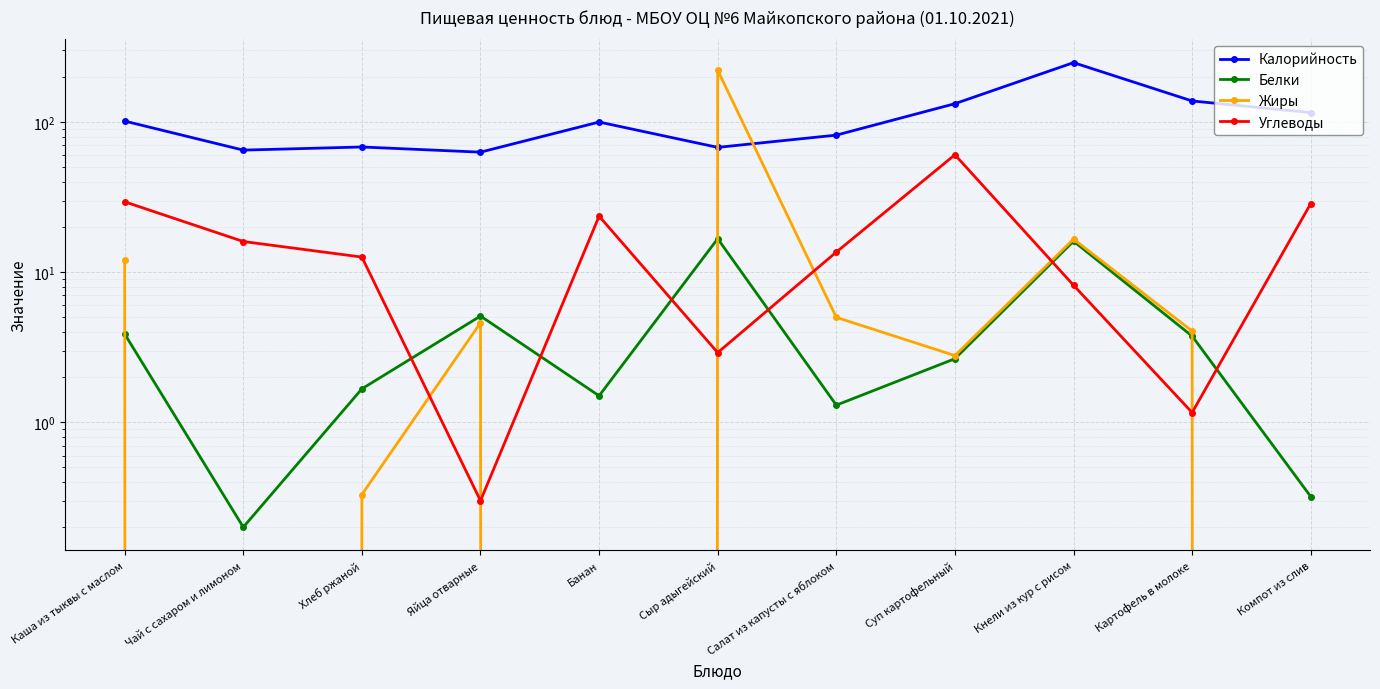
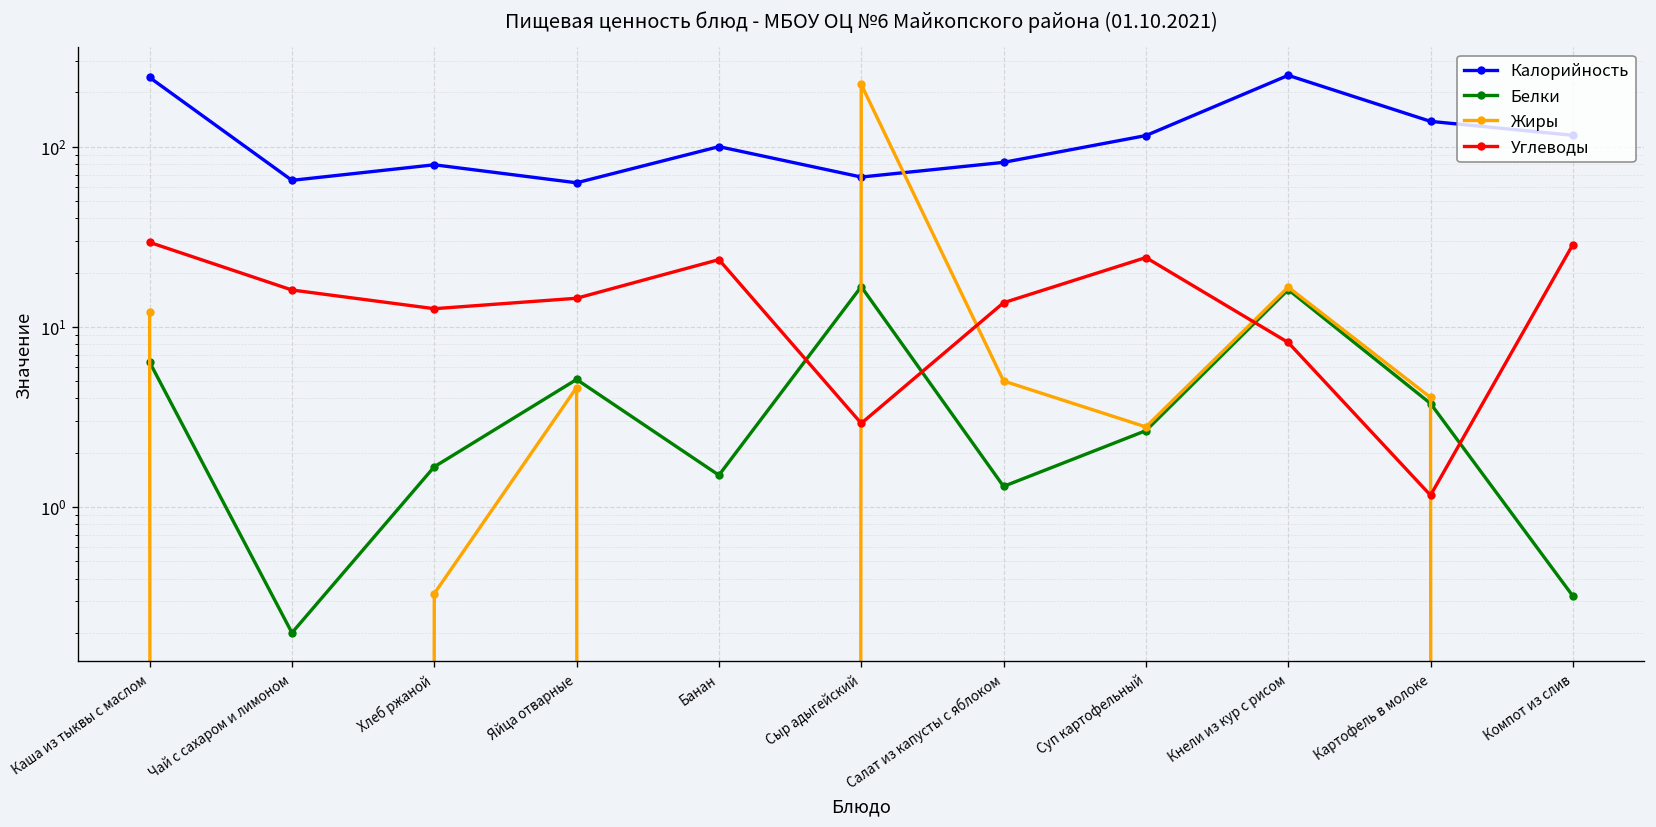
  {
    "Калорийность": {
-     "Каша из тыквы с маслом": 100,
+     "Каша из тыквы с маслом": 240,
      "Чай с сахаром и лимоном": 65,
-     "Хлеб ржаной": 70,
+     "Хлеб ржаной": 80,
      "Яйца отварные": 63,
      "Банан": 100,
      "Сыр адыгейский": 70,
      "Салат из капусты с яблоком": 80,
-     "Суп картофельный": 130,
+     "Суп картофельный": 120,
      "Кнели из кур с рисом": 250,
      "Картофель в молоке": 140
    },
    "Белки": {
-     "Каша из тыквы с маслом": 3.9,
+     "Каша из тыквы с маслом": 6.4,
      "Чай с сахаром и лимоном": 0.2,
      "Хлеб ржаной": 1.7,
      "Яйца отварные": 5.1,
      "Банан": 1.5,
      "Сыр адыгейский": 17,
      "Салат из капусты с яблоком": 1.3,
      "Суп картофельный": 2.7,
      "Картофель в молоке": 3.8,
      "Компот из слив": 0.32
    },
    "Жиры": {
      "Каша из тыквы с маслом": 12,
      "Хлеб ржаной": 0.33,
      "Яйца отварные": 4.6,
      "Сыр адыгейский": 220,
      "Салат из капусты с яблоком": 5.0,
      "Суп картофельный": 2.8,
      "Картофель в молоке": 4.1
    },
    "Углеводы": {
      "Каша из тыквы с маслом": 29,
      "Чай с сахаром и лимоном": 16,
      "Хлеб ржаной": 13,
-     "Яйца отварные": 0.3,
+     "Яйца отварные": 14,
      "Банан": 24,
      "Сыр адыгейский": 2.9,
      "Салат из капусты с яблоком": 14,
-     "Суп картофельный": 61,
+     "Суп картофельный": 24,
      "Кнели из кур с рисом": 8,
      "Картофель в молоке": 1.2,
      "Компот из слив": 29
    }
  }
